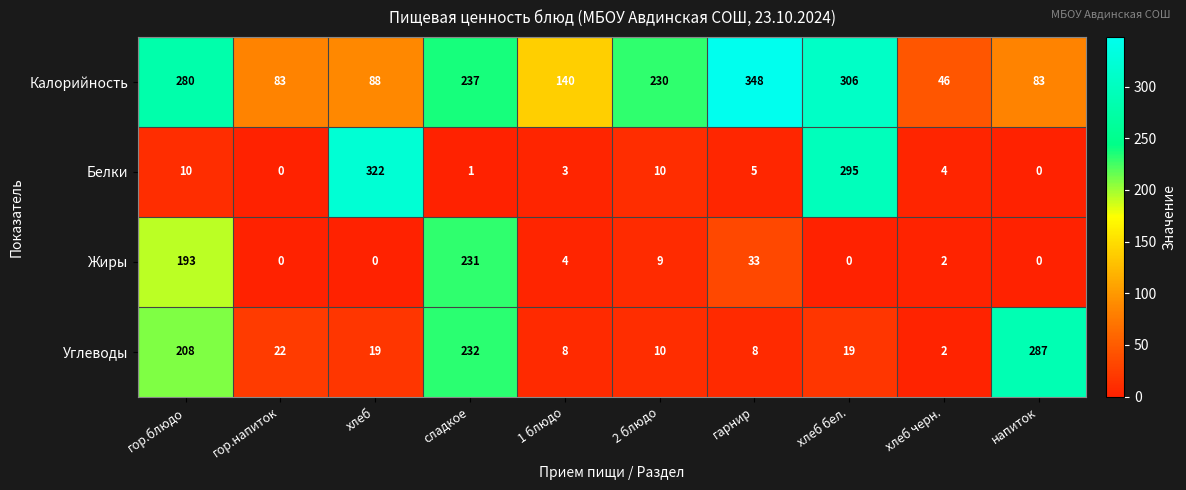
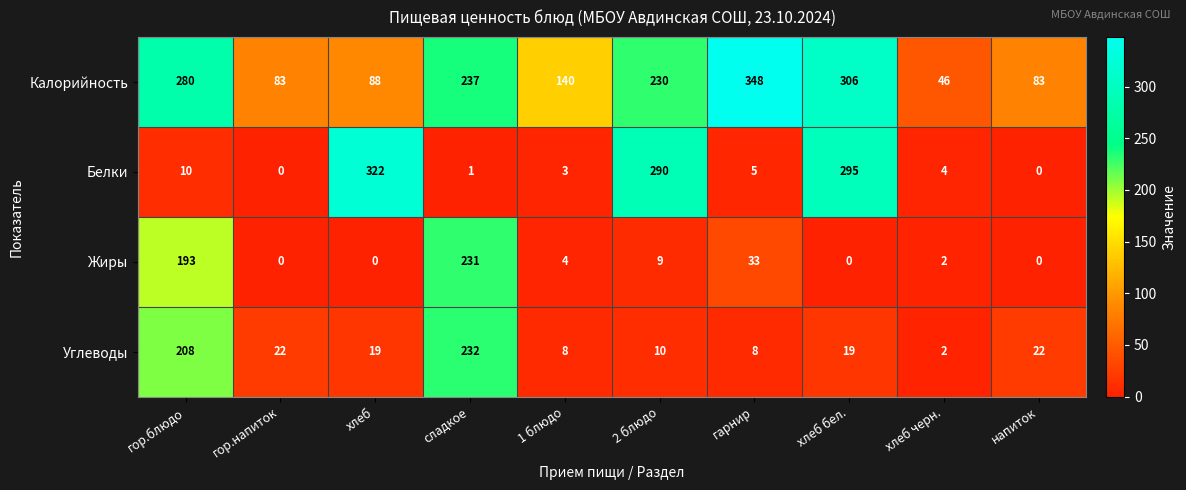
  {
    "Калорийность": {
      "гор.блюдо": 280,
      "гор.напиток": 83,
      "хлеб": 88,
      "сладкое": 237,
      "1 блюдо": 140,
      "2 блюдо": 230,
      "гарнир": 348,
      "хлеб бел.": 306,
      "хлеб черн.": 46,
      "напиток": 83
    },
    "Белки": {
      "гор.блюдо": 10,
      "гор.напиток": 0,
      "хлеб": 322,
      "сладкое": 1,
      "1 блюдо": 3,
-     "2 блюдо": 10,
+     "2 блюдо": 290,
      "гарнир": 5,
      "хлеб бел.": 295,
      "хлеб черн.": 4,
      "напиток": 0
    },
    "Жиры": {
      "гор.блюдо": 193,
      "гор.напиток": 0,
      "хлеб": 0,
      "сладкое": 231,
      "1 блюдо": 4,
      "2 блюдо": 9,
      "гарнир": 33,
      "хлеб бел.": 0,
      "хлеб черн.": 2,
      "напиток": 0
    },
    "Углеводы": {
      "гор.блюдо": 208,
      "гор.напиток": 22,
      "хлеб": 19,
      "сладкое": 232,
      "1 блюдо": 8,
      "2 блюдо": 10,
      "гарнир": 8,
      "хлеб бел.": 19,
      "хлеб черн.": 2,
-     "напиток": 287
+     "напиток": 22
    }
  }
